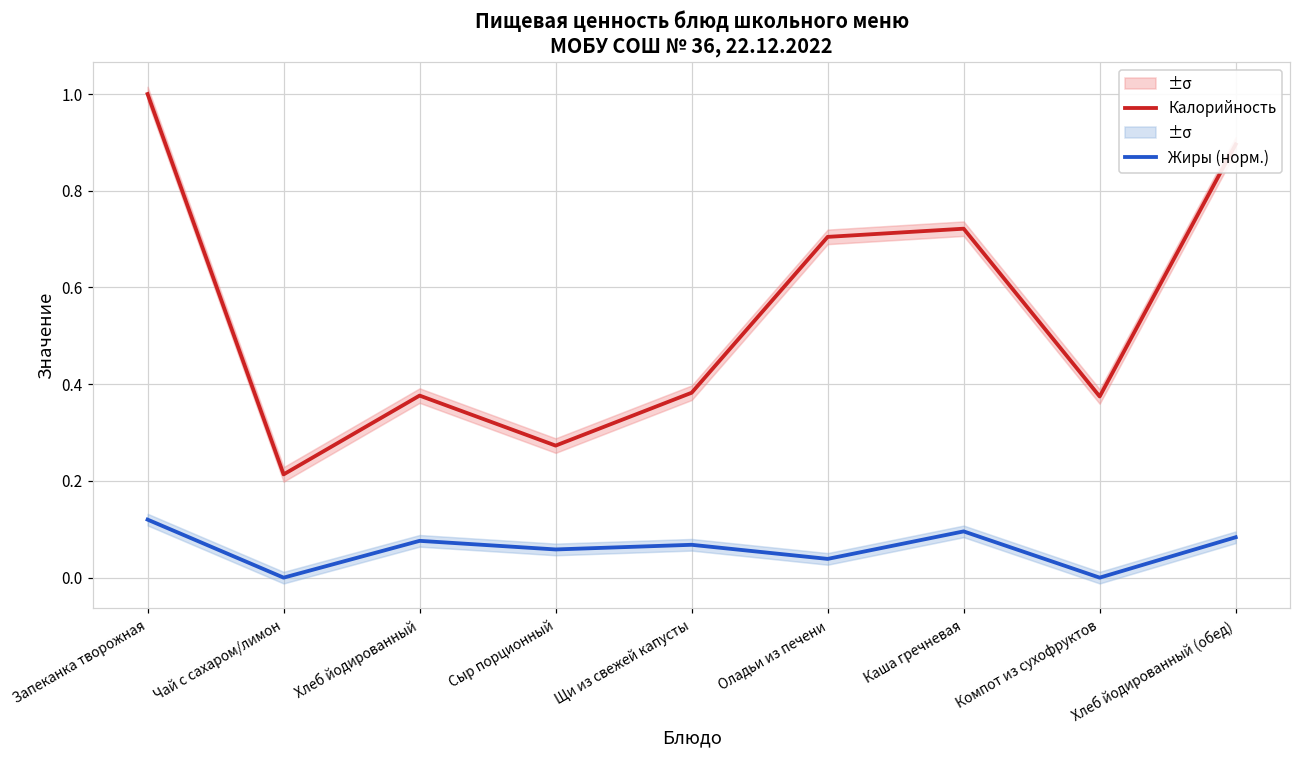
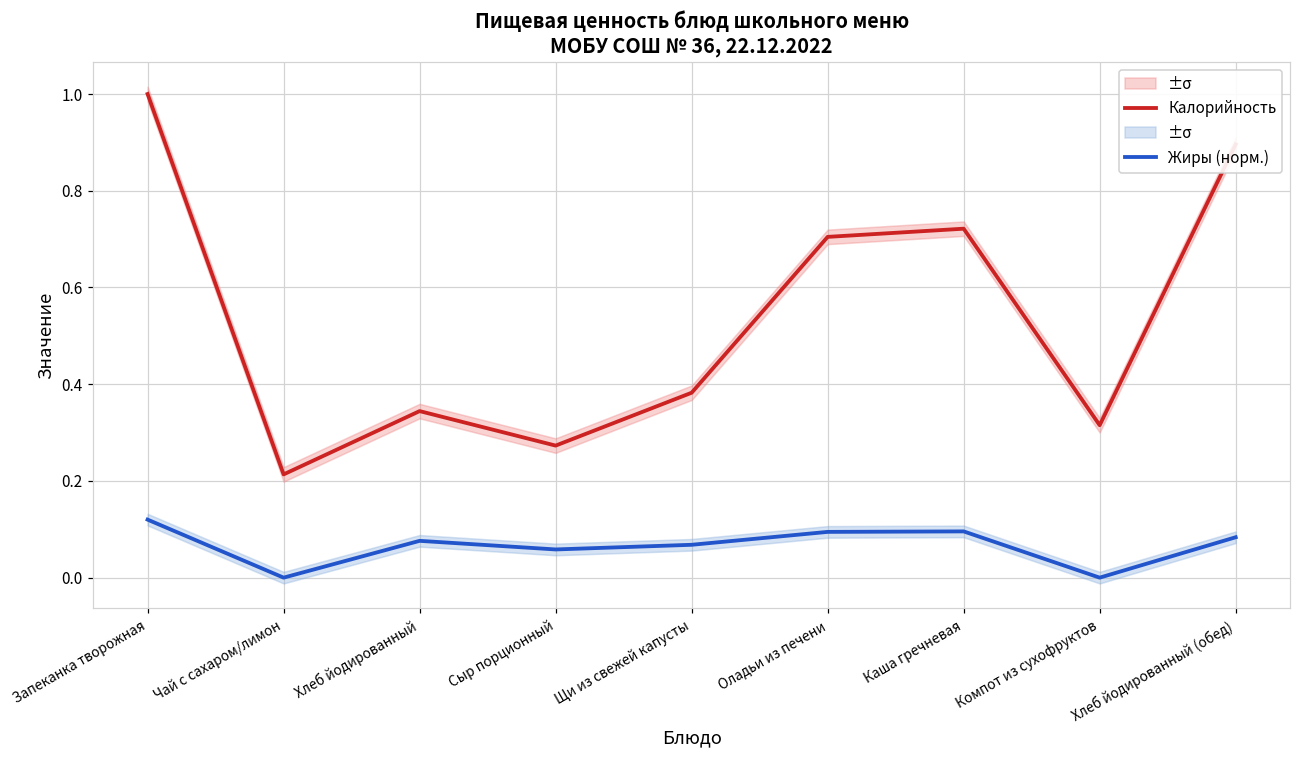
  {
    "Калорийность": {
      "Запеканка творожная": 1.00,
      "Чай с сахаром/лимон": 0.21,
-     "Хлеб йодированный": 0.38,
+     "Хлеб йодированный": 0.34,
      "Сыр порционный": 0.27,
      "Щи из свежей капусты": 0.38,
      "Оладьи из печени": 0.70,
      "Каша гречневая": 0.72,
-     "Компот из сухофруктов": 0.37
+     "Компот из сухофруктов": 0.32
    },
    "Жиры (норм.)": {
      "Запеканка творожная": 0.12,
      "Чай с сахаром/лимон": 0.00,
      "Хлеб йодированный": 0.08,
      "Сыр порционный": 0.06,
      "Щи из свежей капусты": 0.07,
-     "Оладьи из печени": 0.04,
+     "Оладьи из печени": 0.09,
      "Каша гречневая": 0.10,
      "Компот из сухофруктов": 0.00,
      "Хлеб йодированный (обед)": 0.08
    }
  }
